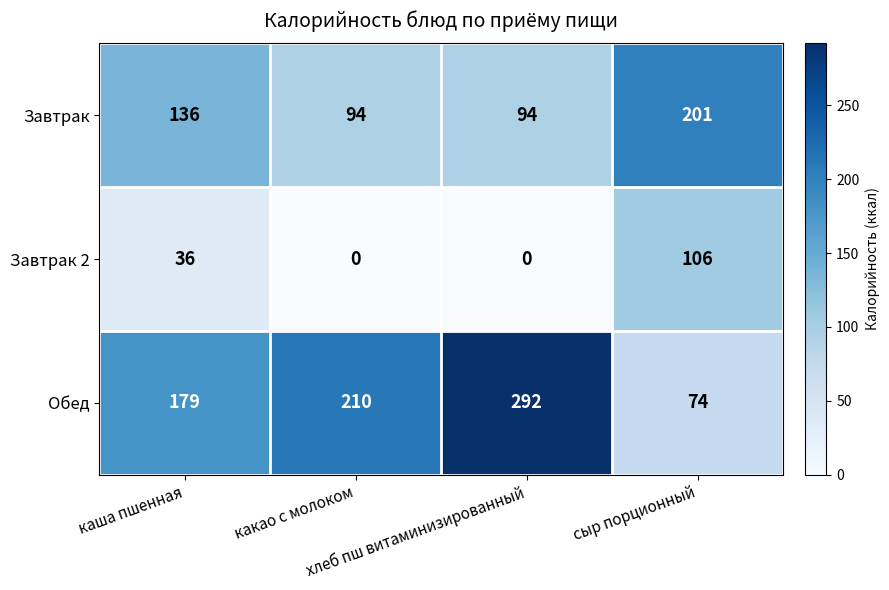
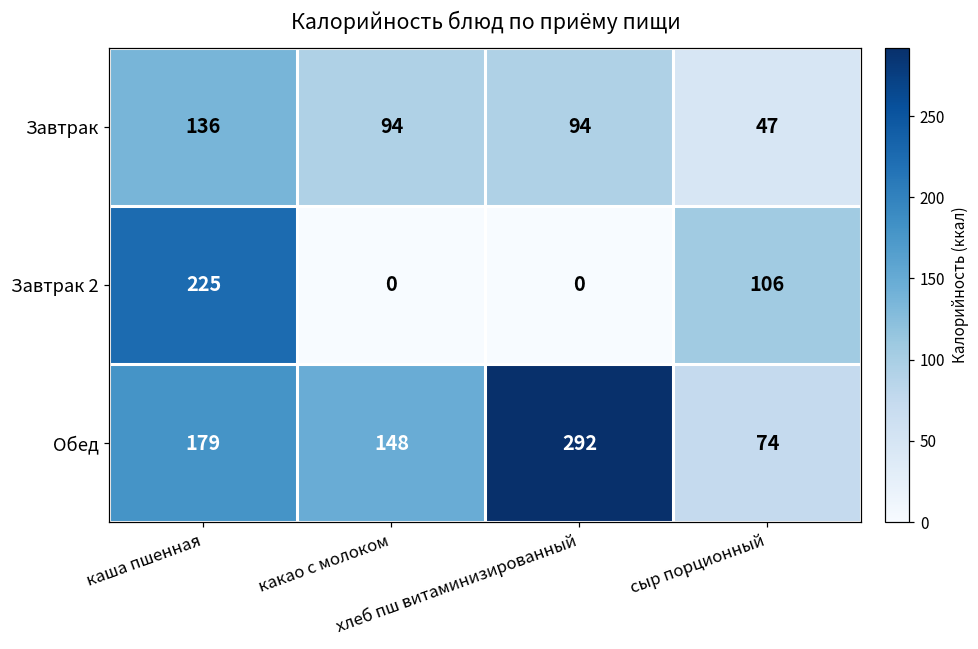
  {
    "Завтрак": {
      "каша пшенная": 136,
      "какао с молоком": 94,
      "хлеб пш витаминизированный": 94,
-     "сыр порционный": 201
+     "сыр порционный": 47
    },
    "Завтрак 2": {
-     "каша пшенная": 36,
+     "каша пшенная": 225,
      "какао с молоком": 0,
      "хлеб пш витаминизированный": 0,
      "сыр порционный": 106
    },
    "Обед": {
      "каша пшенная": 179,
-     "какао с молоком": 210,
+     "какао с молоком": 148,
      "хлеб пш витаминизированный": 292,
      "сыр порционный": 74
    }
  }
